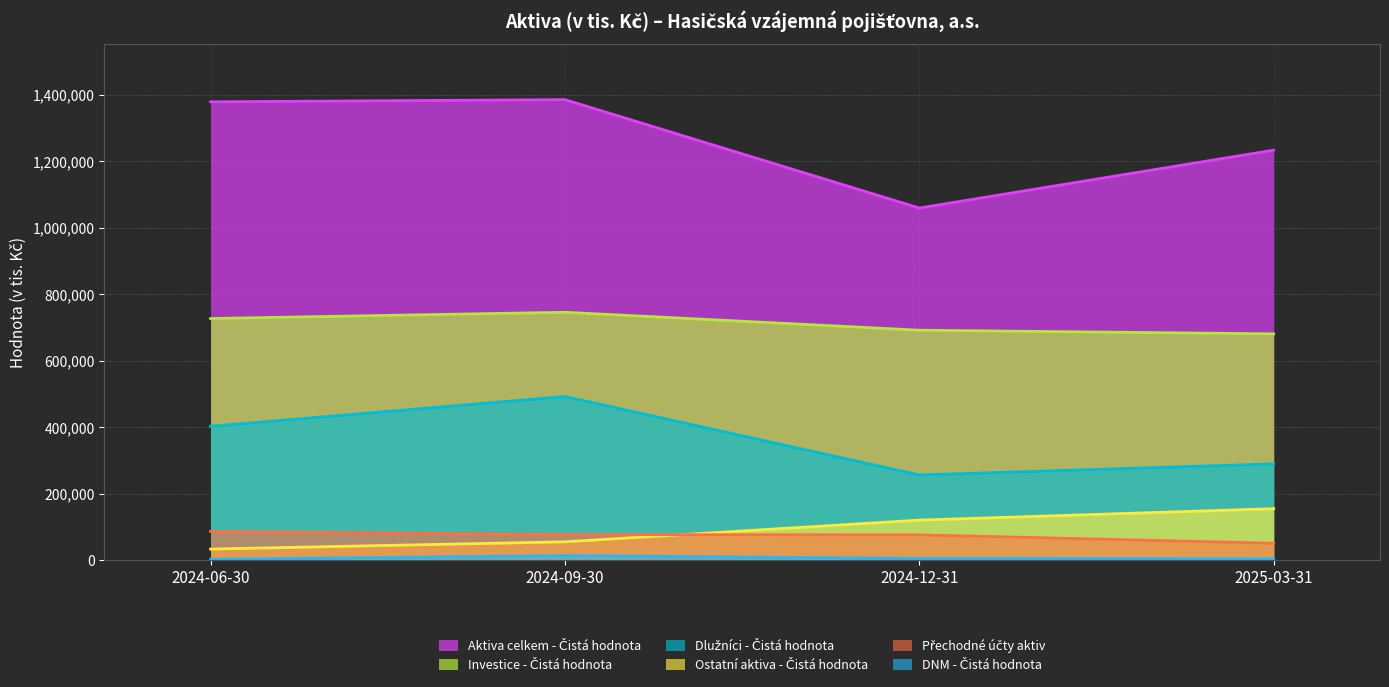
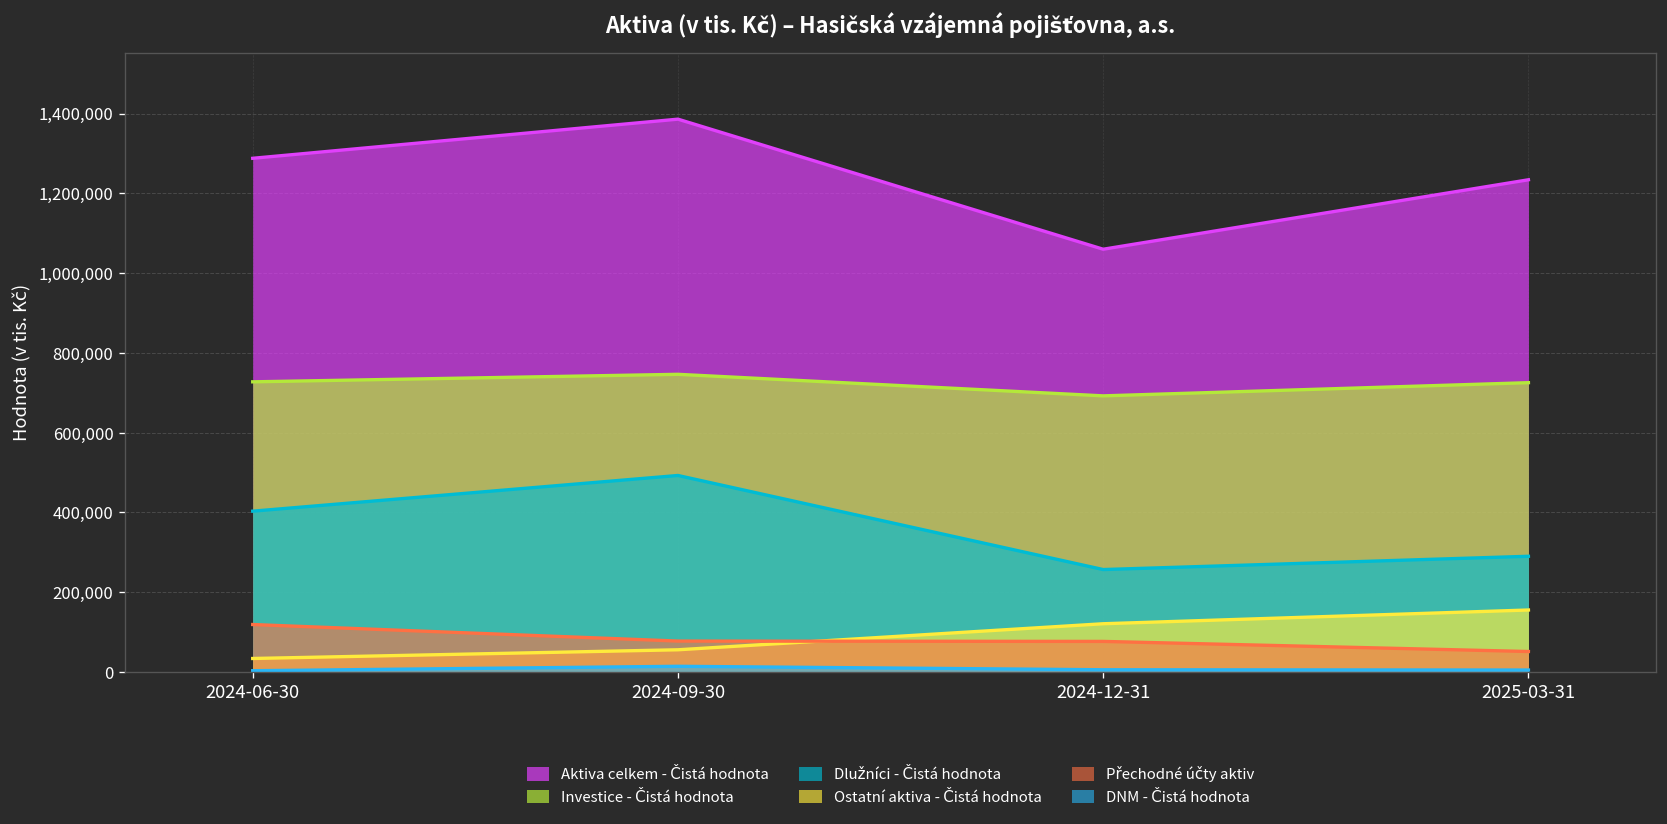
  {
    "Aktiva celkem - Čistá hodnota": {
-     "2024-06-30": "1,380,000",
+     "2024-06-30": "1,290,000",
      "2024-09-30": "1,390,000",
      "2024-12-31": "1,060,000",
      "2025-03-31": "1,230,000"
    },
    "Investice - Čistá hodnota": {
      "2024-06-30": "730,000",
      "2024-09-30": "750,000",
      "2024-12-31": "690,000",
-     "2025-03-31": "680,000"
+     "2025-03-31": "730,000"
    },
    "Ostatní aktiva - Čistá hodnota": {
      "2024-06-30": "30,000",
      "2024-09-30": "60,000",
      "2024-12-31": "120,000",
      "2025-03-31": "160,000"
    },
    "Přechodné účty aktiv": {
-     "2024-06-30": "90,000",
+     "2024-06-30": "120,000",
      "2024-09-30": "80,000",
      "2024-12-31": "80,000",
      "2025-03-31": "50,000"
    }
  }
